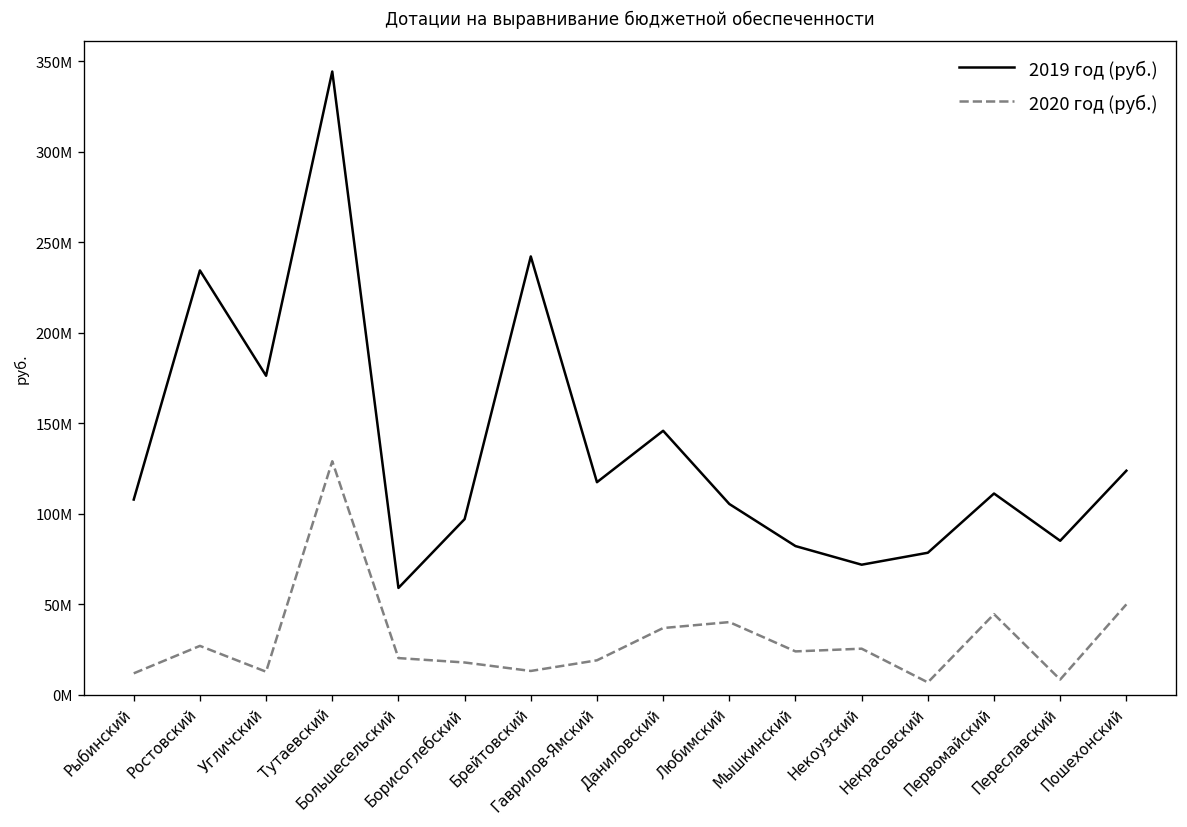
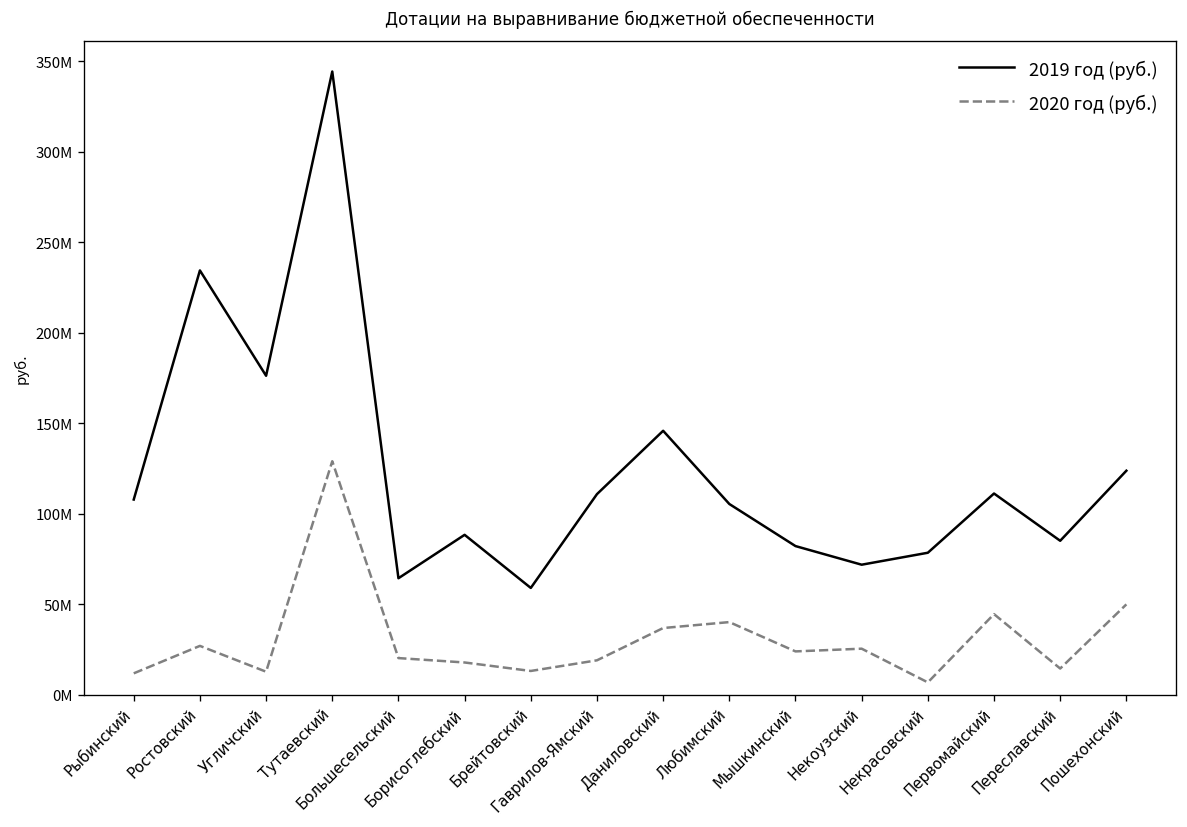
  {
    "2019 год (руб.)": {
      "Рыбинский": 108000000,
      "Ростовский": 234000000,
      "Угличский": 176000000,
      "Тутаевский": 344000000,
-     "Большесельский": 59000000,
-     "Борисоглебский": 97000000,
-     "Брейтовский": 242000000,
-     "Гаврилов-Ямский": 117000000,
+     "Большесельский": 64000000,
+     "Борисоглебский": 88000000,
+     "Брейтовский": 59000000,
+     "Гаврилов-Ямский": 111000000,
      "Даниловский": 146000000,
      "Любимский": 105000000,
      "Мышкинский": 82000000,
      "Некоузский": 72000000,
      "Некрасовский": 78000000,
      "Первомайский": 111000000,
      "Переславский": 85000000,
      "Пошехонский": 124000000
    },
    "2020 год (руб.)": {
      "Рыбинский": 12000000,
      "Ростовский": 27000000,
      "Угличский": 13000000,
      "Тутаевский": 129000000,
      "Большесельский": 20000000,
      "Борисоглебский": 18000000,
      "Брейтовский": 13000000,
      "Гаврилов-Ямский": 19000000,
      "Даниловский": 37000000,
      "Любимский": 40000000,
      "Мышкинский": 24000000,
      "Некоузский": 25000000,
      "Некрасовский": 7000000,
      "Первомайский": 44000000,
-     "Переславский": 8000000,
+     "Переславский": 14000000,
      "Пошехонский": 50000000
    }
  }
